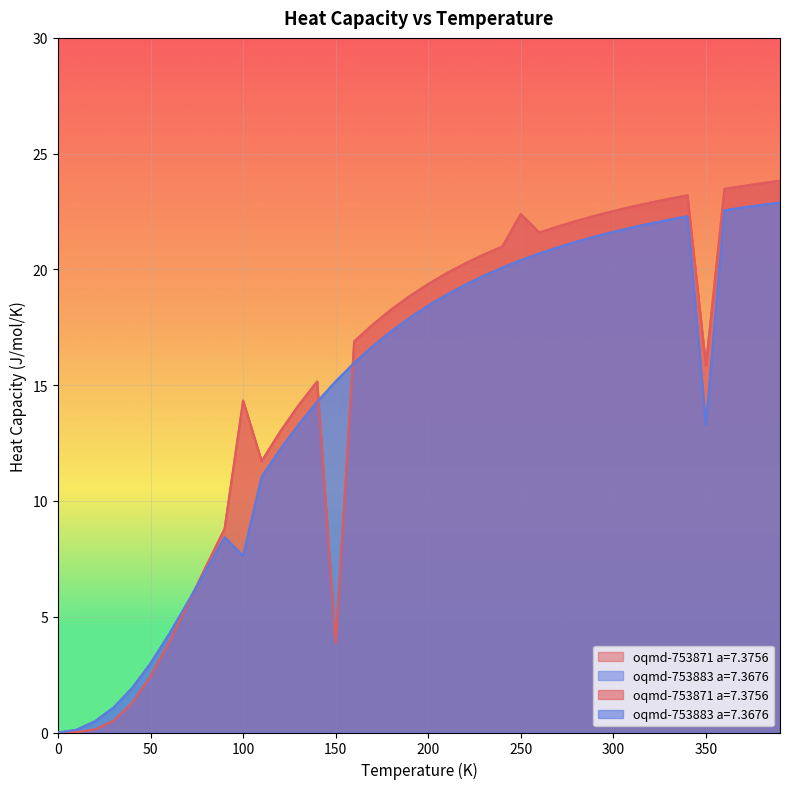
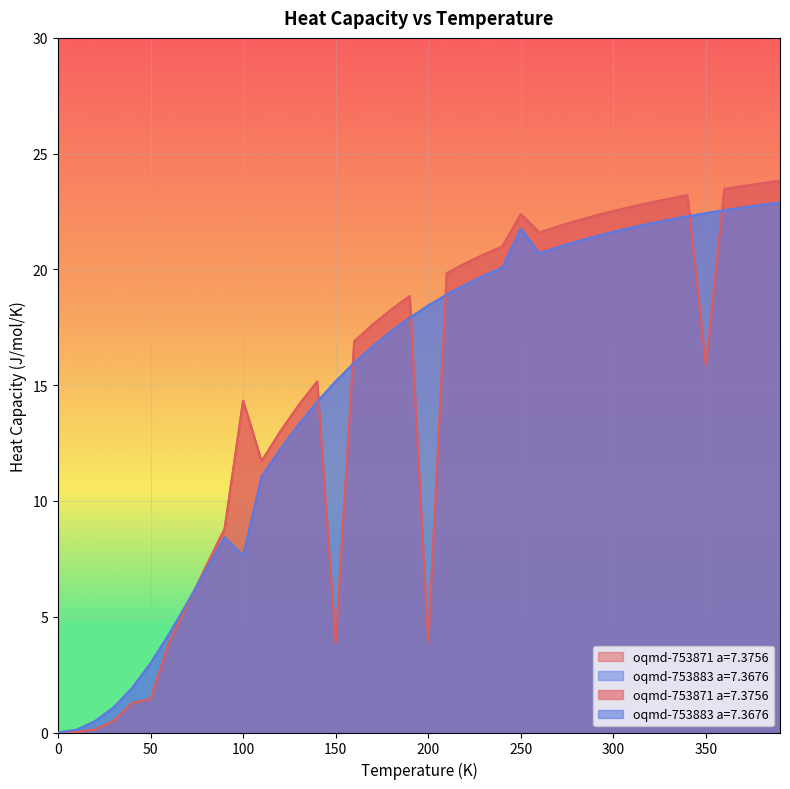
  {
    "oqmd-753871 a=7.3756": {
-     "50": 2.4,
+     "50": 1.5,
      "100": 14.3,
      "150": 3.9,
-     "200": 19.4,
+     "200": 3.9,
      "250": 22.4,
      "300": 22.5,
      "350": 15.9
    },
    "oqmd-753883 a=7.3676": {
      "50": 3.0,
      "100": 7.6,
      "150": 15.2,
      "200": 18.4,
-     "250": 20.4,
+     "250": 21.8,
      "300": 21.6,
-     "350": 13.3
+     "350": 22.4
    }
  }
